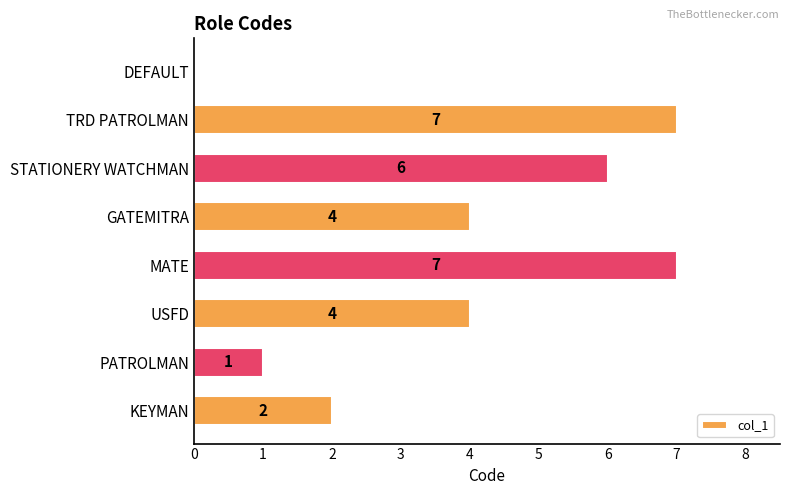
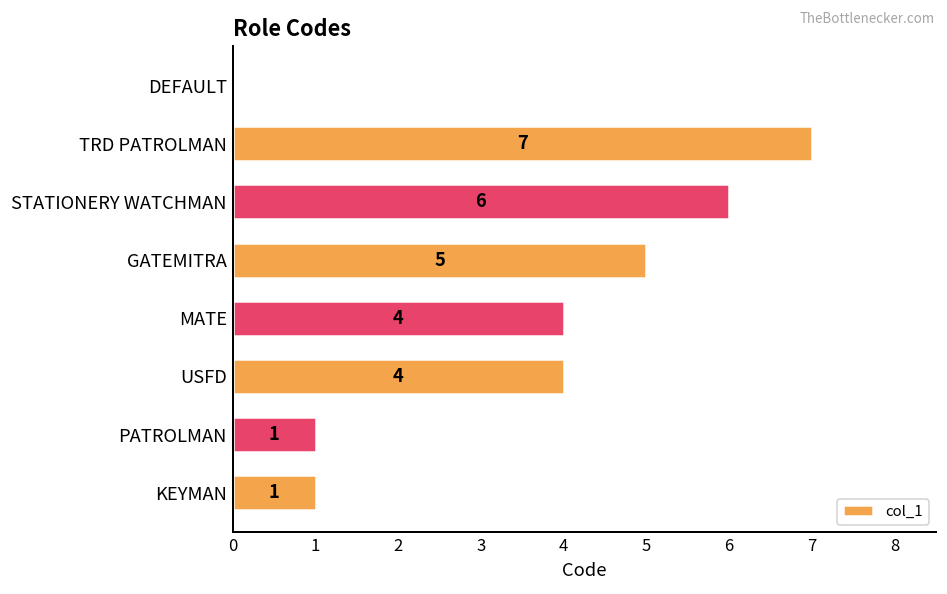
  {
    "TRD PATROLMAN": 7,
    "STATIONERY WATCHMAN": 6,
-   "GATEMITRA": 4,
-   "MATE": 7,
+   "GATEMITRA": 5,
+   "MATE": 4,
    "USFD": 4,
    "PATROLMAN": 1,
-   "KEYMAN": 2
+   "KEYMAN": 1
  }
